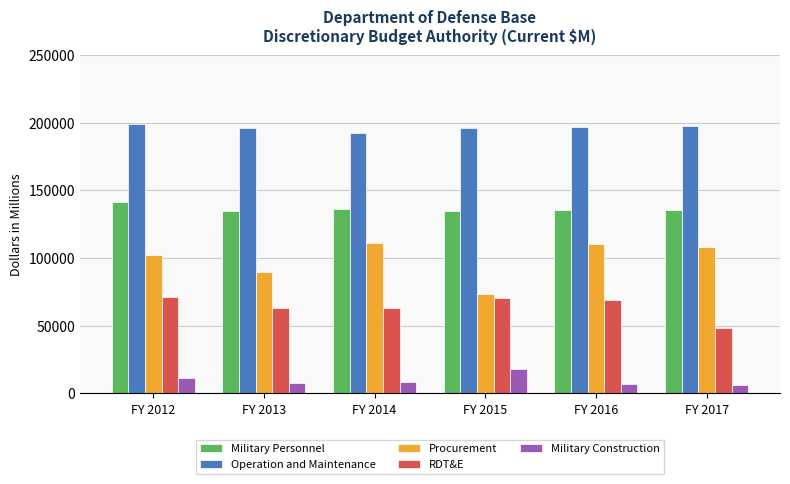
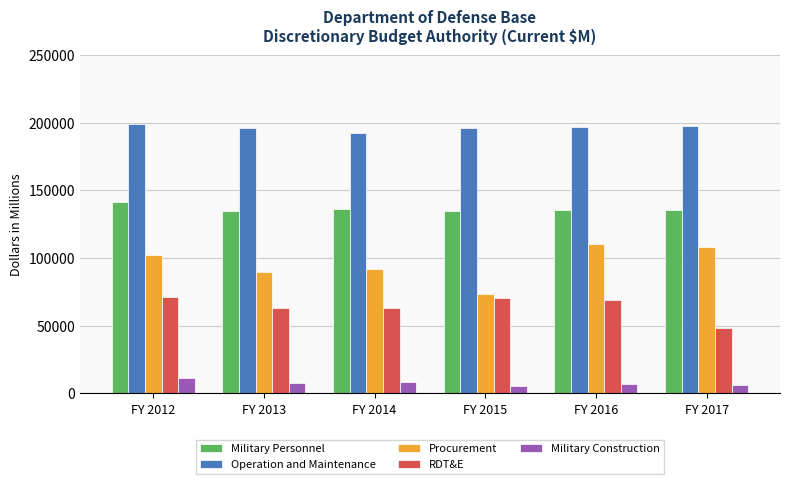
  {
    "Military Personnel": {
      "FY 2012": 142000,
      "FY 2013": 135000,
      "FY 2014": 136000,
      "FY 2015": 135000,
      "FY 2016": 135000,
      "FY 2017": 136000
    },
    "Operation and Maintenance": {
      "FY 2012": 199000,
      "FY 2013": 196000,
      "FY 2014": 193000,
      "FY 2015": 196000,
      "FY 2016": 197000,
      "FY 2017": 198000
    },
    "Procurement": {
      "FY 2012": 102000,
      "FY 2013": 90000,
-     "FY 2014": 111000,
+     "FY 2014": 92000,
      "FY 2015": 74000,
      "FY 2016": 110000,
      "FY 2017": 108000
    },
    "RDT&E": {
      "FY 2012": 72000,
      "FY 2013": 63000,
      "FY 2014": 63000,
      "FY 2015": 71000,
      "FY 2016": 69000,
      "FY 2017": 48000
    },
    "Military Construction": {
      "FY 2012": 11000,
      "FY 2013": 8000,
      "FY 2014": 8000,
-     "FY 2015": 18000,
+     "FY 2015": 5000,
      "FY 2016": 7000,
      "FY 2017": 6000
    }
  }
